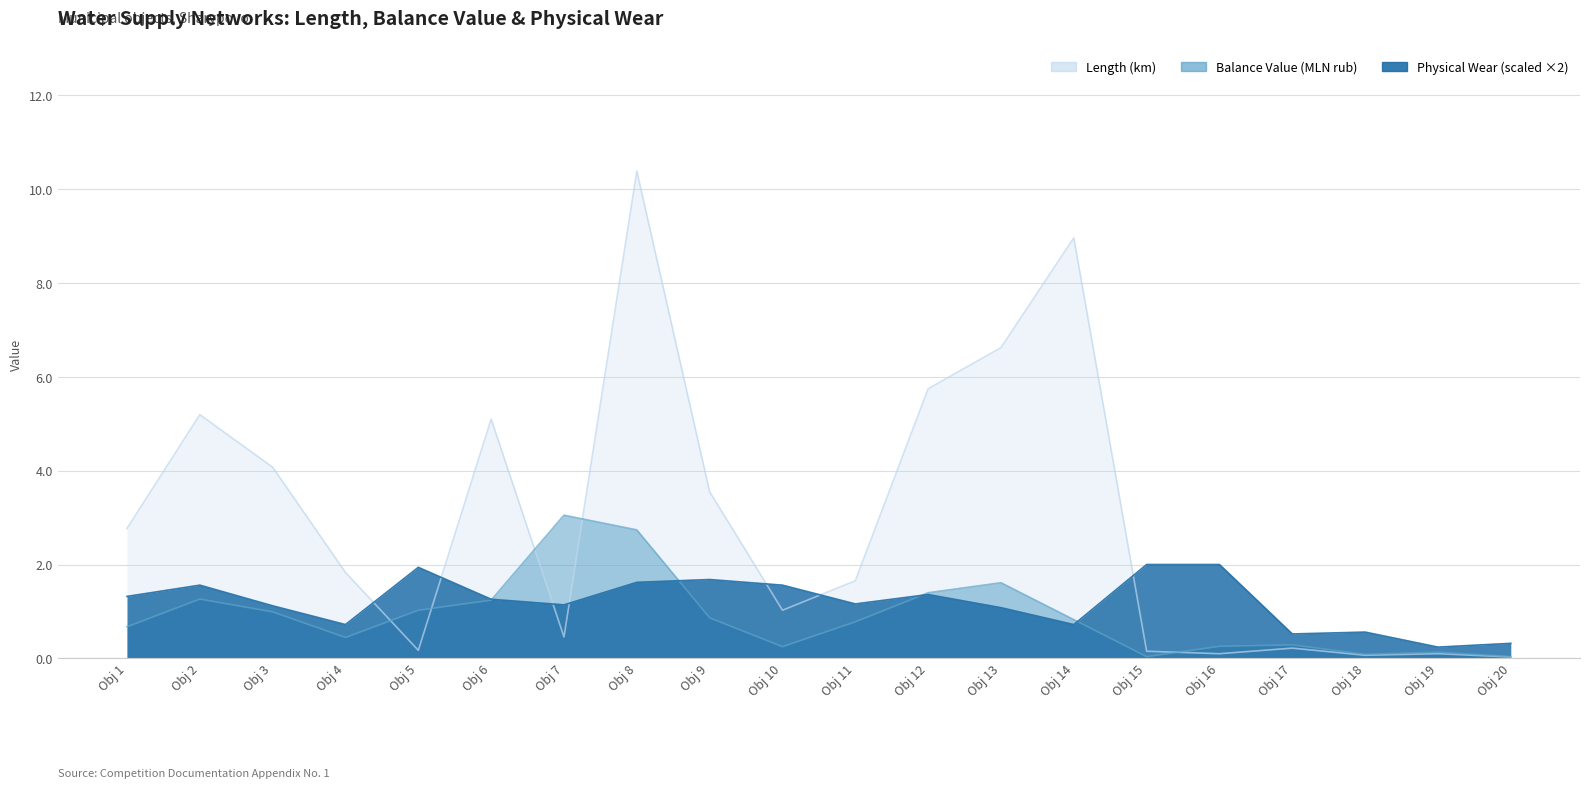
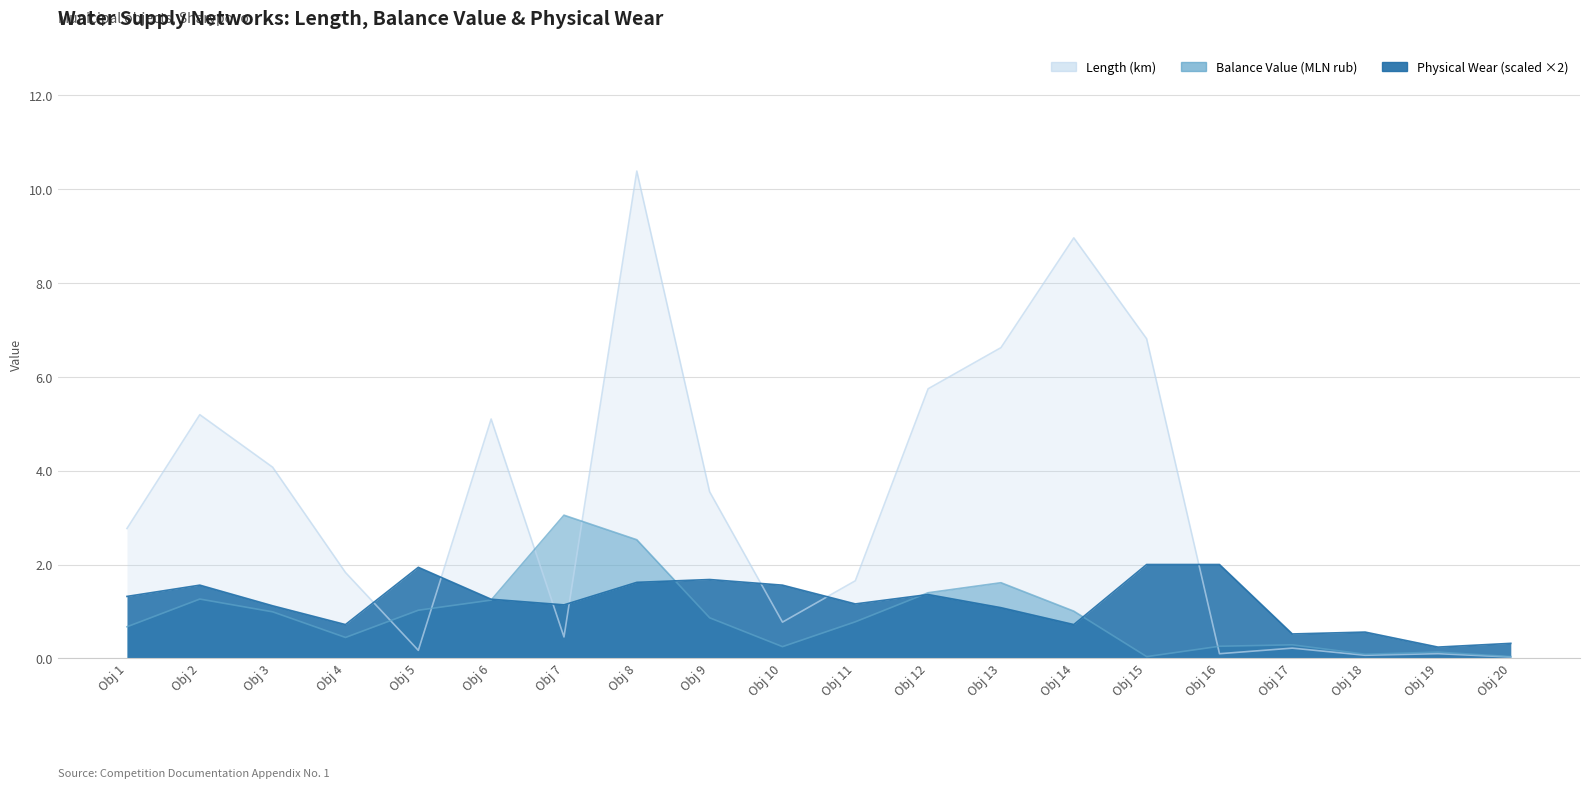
  {
    "Length (km)": {
      "Obj 1": 2.8,
      "Obj 2": 5.2,
      "Obj 3": 4.1,
      "Obj 4": 1.8,
      "Obj 5": 0.2,
      "Obj 6": 5.1,
      "Obj 7": 0.5,
      "Obj 8": 10.4,
      "Obj 9": 3.6,
-     "Obj 10": 1.0,
+     "Obj 10": 0.8,
      "Obj 11": 1.7,
      "Obj 12": 5.7,
      "Obj 13": 6.6,
      "Obj 14": 9.0,
-     "Obj 15": 0.2,
+     "Obj 15": 6.8,
      "Obj 16": 0.1,
      "Obj 17": 0.2
    },
    "Balance Value (MLN rub)": {
      "Obj 1": 0.7,
      "Obj 2": 1.3,
      "Obj 3": 1.0,
      "Obj 4": 0.4,
      "Obj 5": 1.0,
      "Obj 7": 3.1,
-     "Obj 8": 2.7,
+     "Obj 8": 2.5,
      "Obj 9": 0.9,
      "Obj 10": 0.2,
      "Obj 11": 0.8,
      "Obj 13": 1.6,
-     "Obj 14": 0.8,
+     "Obj 14": 1.0,
      "Obj 15": 0.0,
      "Obj 16": 0.3,
      "Obj 17": 0.3
    }
  }
